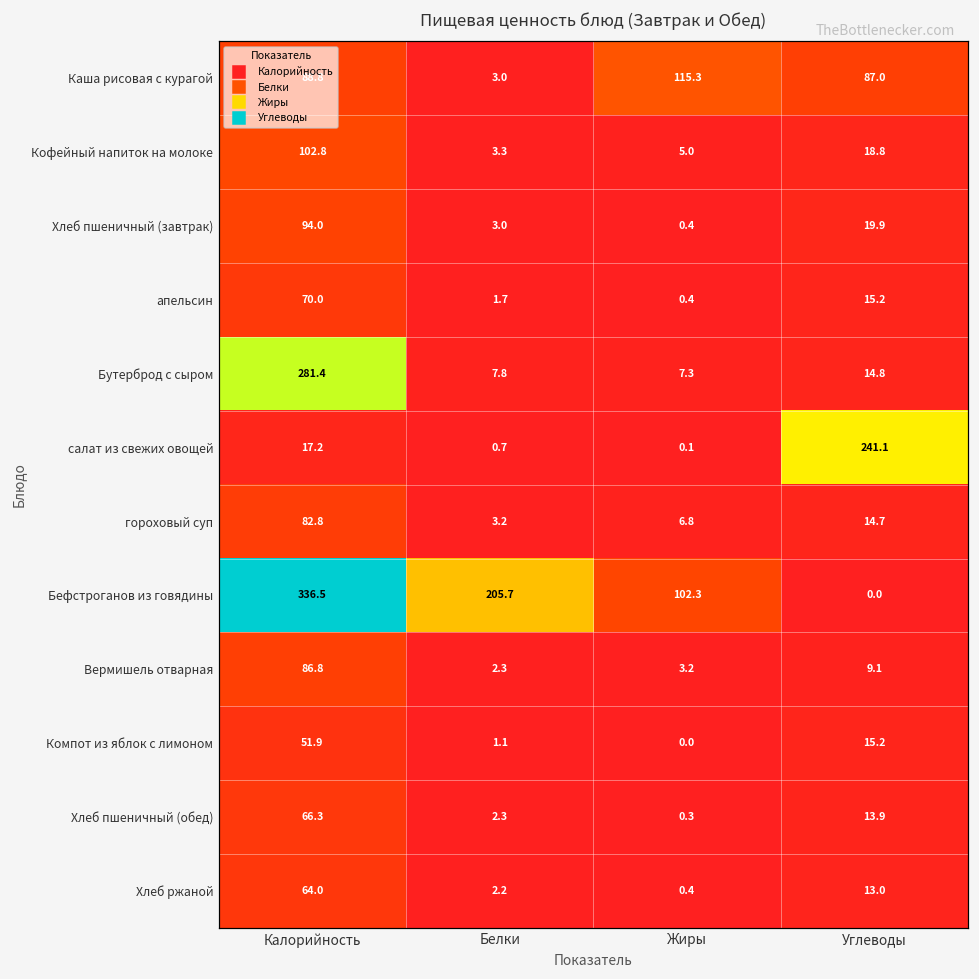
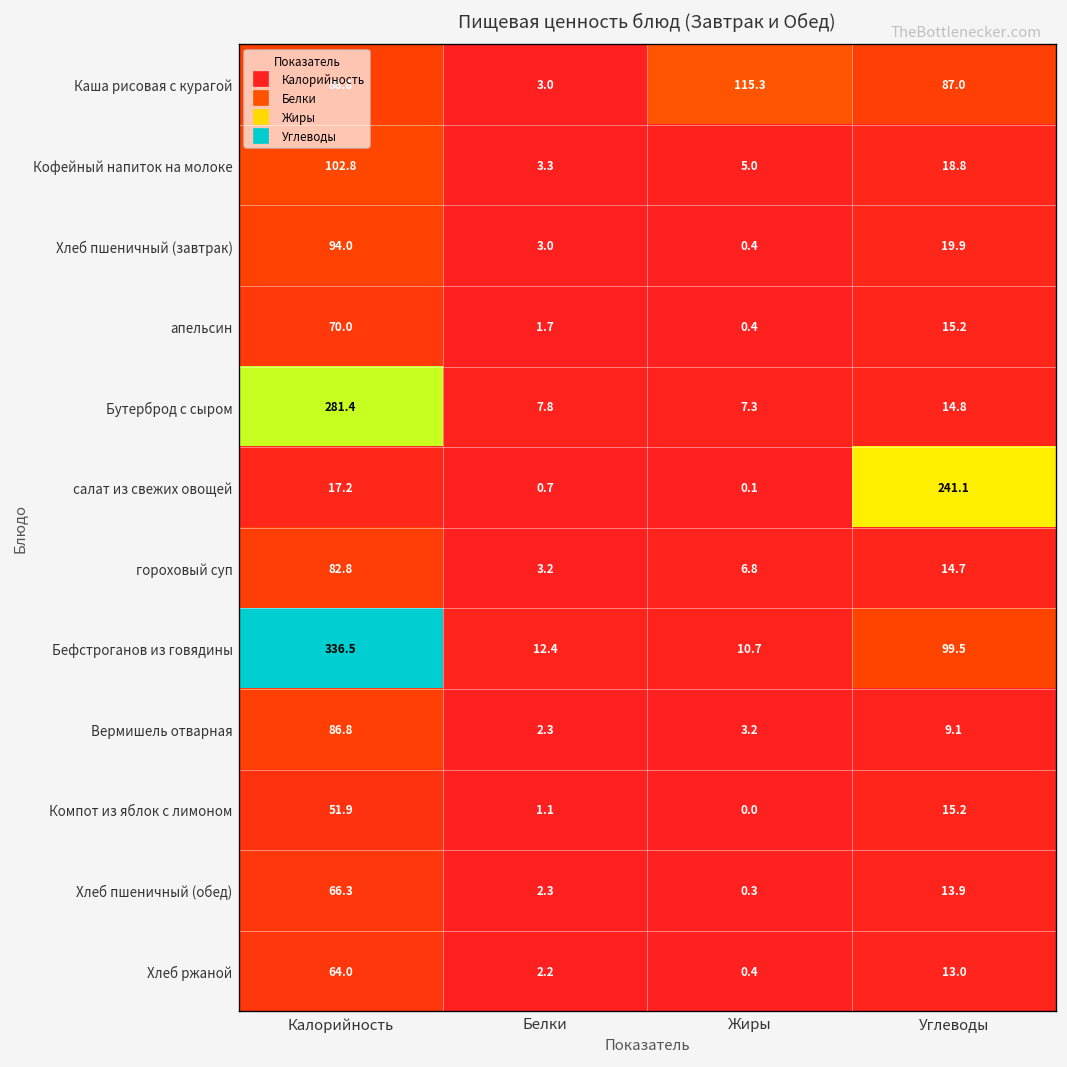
  {
    "Каша рисовая с курагой": {
      "Белки": 3.0,
      "Жиры": 115.3,
      "Углеводы": 87.0
    },
    "Кофейный напиток на молоке": {
      "Калорийность": 102.8,
      "Белки": 3.3,
      "Жиры": 5.0,
      "Углеводы": 18.8
    },
    "Хлеб пшеничный (завтрак)": {
      "Калорийность": 94.0,
      "Белки": 3.0,
      "Жиры": 0.4,
      "Углеводы": 19.9
    },
    "апельсин": {
      "Калорийность": 70.0,
      "Белки": 1.7,
      "Жиры": 0.4,
      "Углеводы": 15.2
    },
    "Бутерброд с сыром": {
      "Калорийность": 281.4,
      "Белки": 7.8,
      "Жиры": 7.3,
      "Углеводы": 14.8
    },
    "салат из свежих овощей": {
      "Калорийность": 17.2,
      "Белки": 0.7,
      "Жиры": 0.1,
      "Углеводы": 241.1
    },
    "гороховый суп": {
      "Калорийность": 82.8,
      "Белки": 3.2,
      "Жиры": 6.8,
      "Углеводы": 14.7
    },
    "Бефстроганов из говядины": {
      "Калорийность": 336.5,
-     "Белки": 205.7,
-     "Жиры": 102.3,
-     "Углеводы": 0.0
+     "Белки": 12.4,
+     "Жиры": 10.7,
+     "Углеводы": 99.5
    },
    "Вермишель отварная": {
      "Калорийность": 86.8,
      "Белки": 2.3,
      "Жиры": 3.2,
      "Углеводы": 9.1
    },
    "Компот из яблок с лимоном": {
      "Калорийность": 51.9,
      "Белки": 1.1,
      "Жиры": 0.0,
      "Углеводы": 15.2
    },
    "Хлеб пшеничный (обед)": {
      "Калорийность": 66.3,
      "Белки": 2.3,
      "Жиры": 0.3,
      "Углеводы": 13.9
    },
    "Хлеб ржаной": {
      "Калорийность": 64.0,
      "Белки": 2.2,
      "Жиры": 0.4,
      "Углеводы": 13.0
    }
  }
